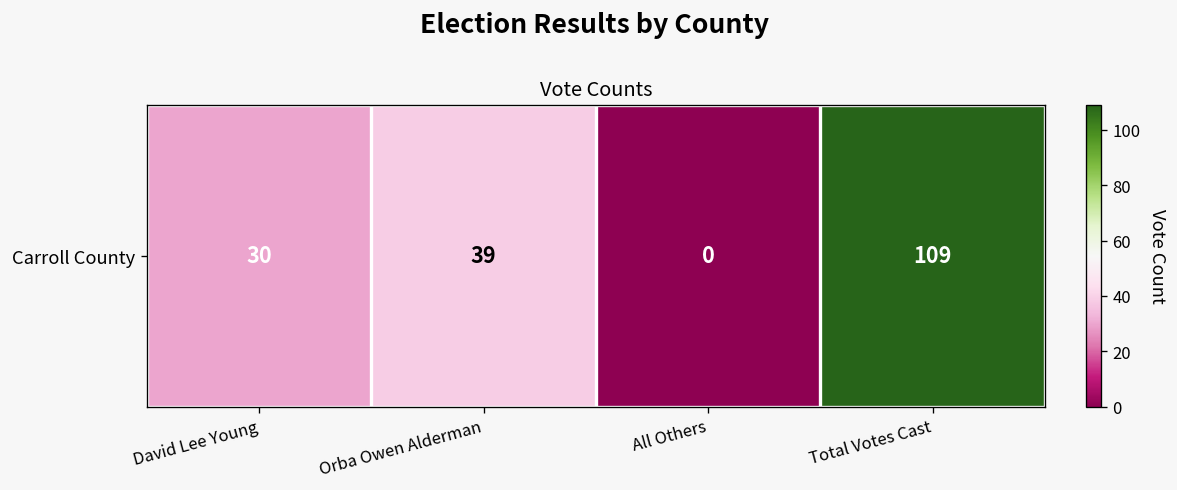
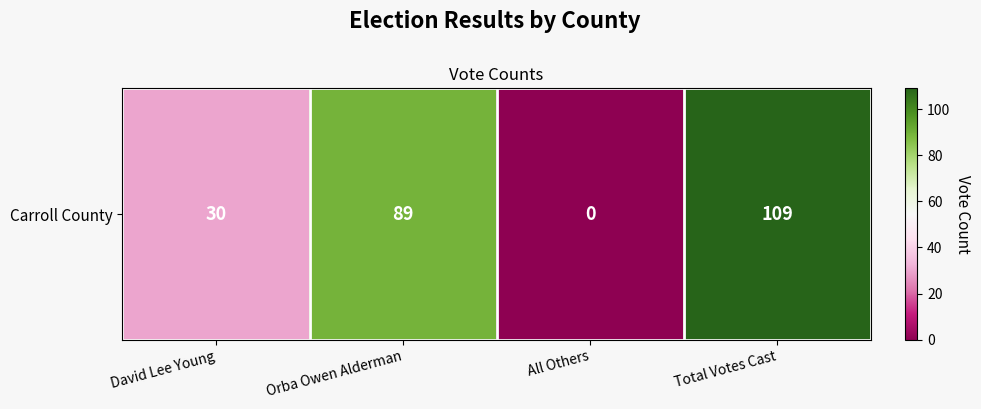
  {
    "Carroll County": {
      "David Lee Young": 30,
-     "Orba Owen Alderman": 39,
+     "Orba Owen Alderman": 89,
      "All Others": 0,
      "Total Votes Cast": 109
    }
  }
